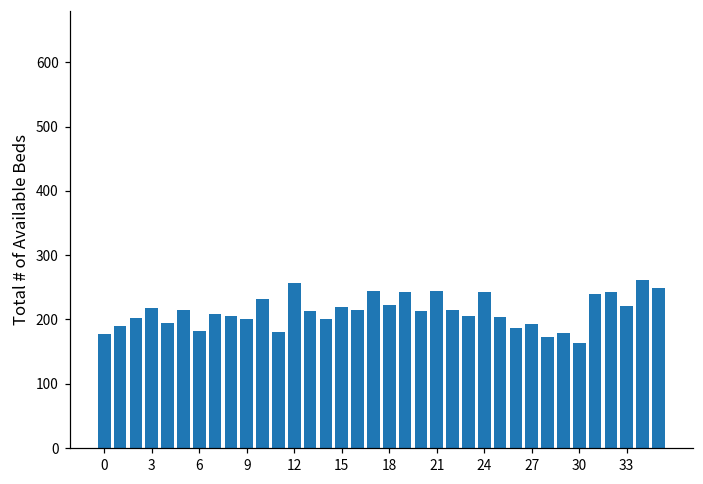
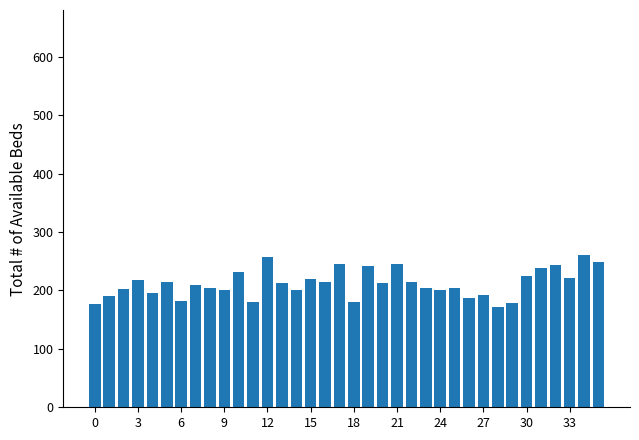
  {
    "0": 180,
    "3": 220,
    "6": 180,
    "9": 200,
    "12": 260,
    "15": 220,
-   "18": 220,
+   "18": 180,
    "21": 250,
-   "24": 240,
+   "24": 200,
    "27": 190,
-   "30": 160,
+   "30": 230,
    "33": 220
  }
